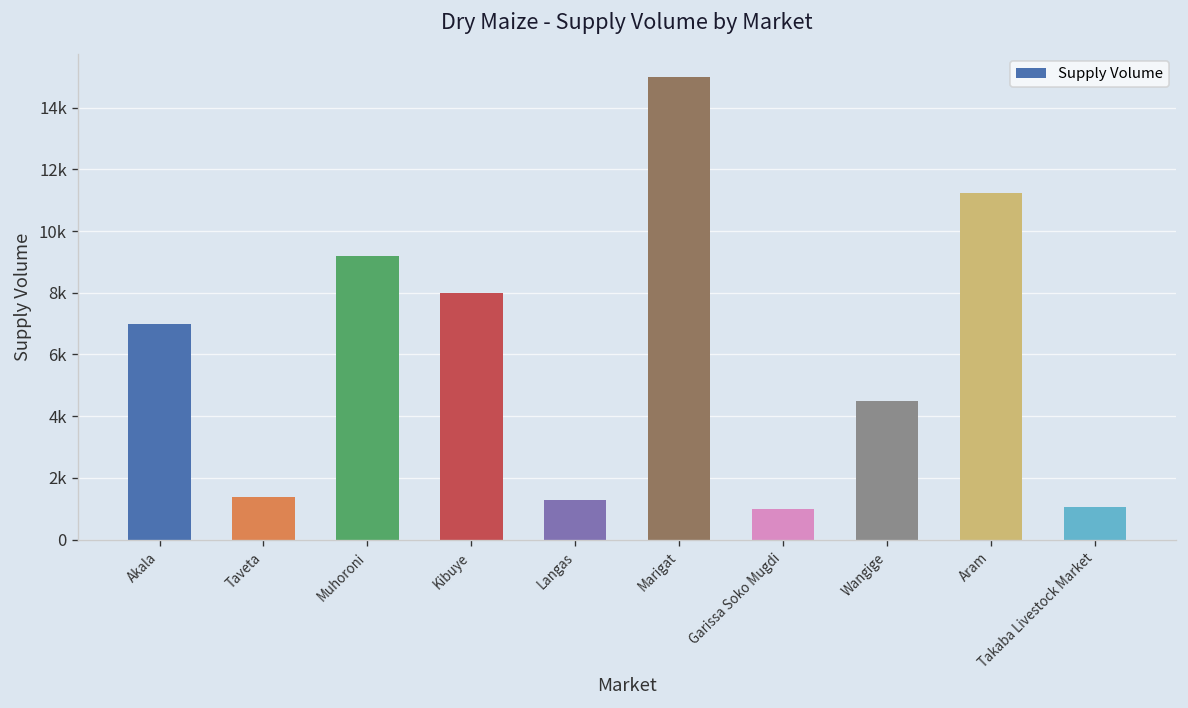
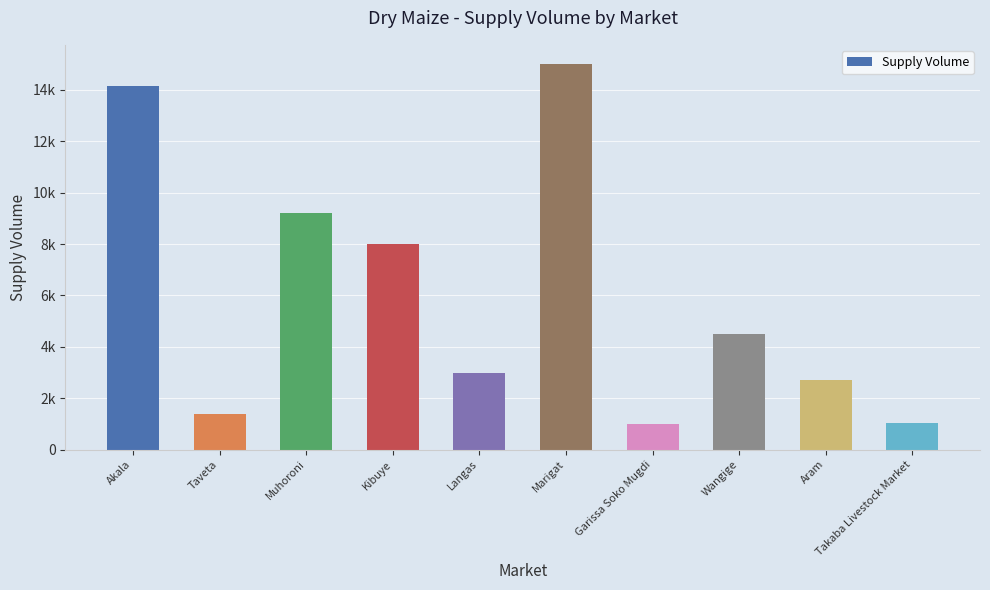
  {
-   "Akala": 7000,
+   "Akala": 14100,
    "Taveta": 1400,
    "Muhoroni": 9200,
    "Kibuye": 8000,
-   "Langas": 1300,
+   "Langas": 3000,
    "Marigat": 15000,
    "Garissa Soko Mugdi": 1000,
    "Wangige": 4500,
-   "Aram": 11200,
+   "Aram": 2700,
    "Takaba Livestock Market": 1000
  }
